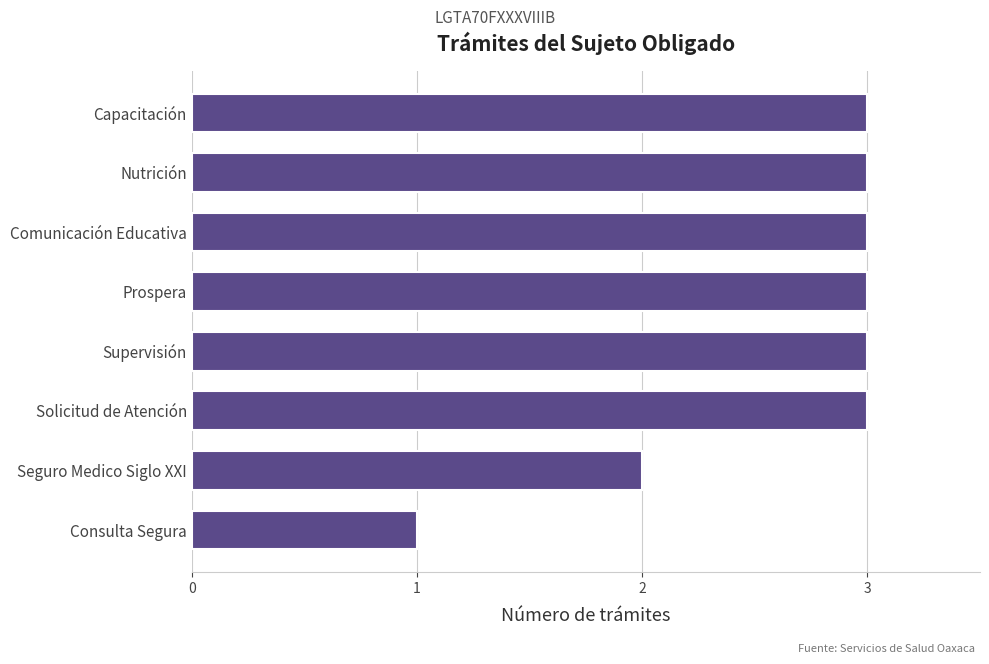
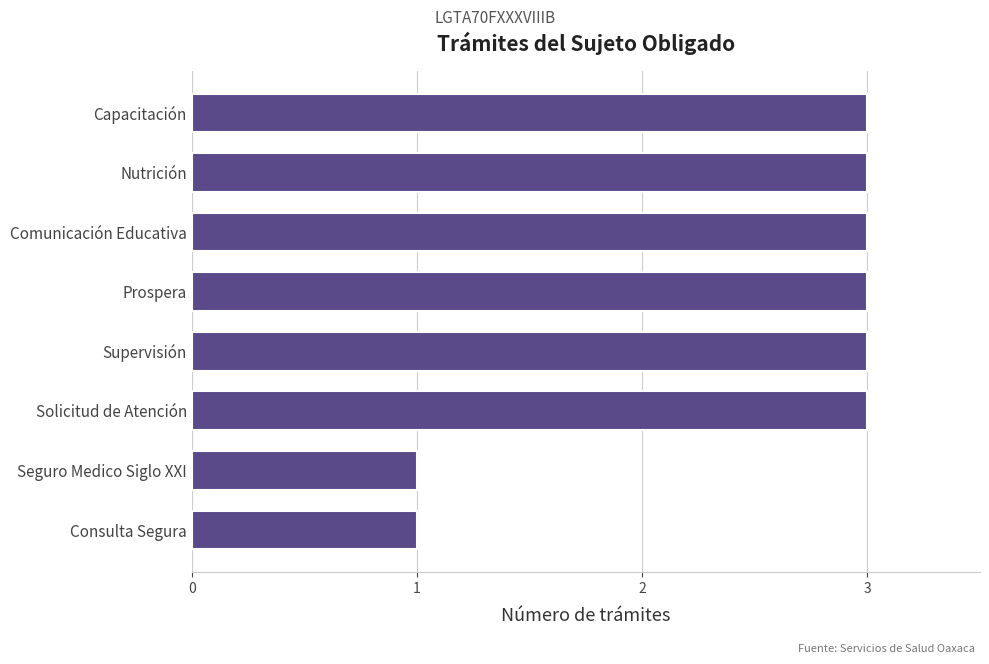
  {
    "Capacitación": 3,
    "Nutrición": 3,
    "Comunicación Educativa": 3,
    "Prospera": 3,
    "Supervisión": 3,
    "Solicitud de Atención": 3,
-   "Seguro Medico Siglo XXI": 2,
+   "Seguro Medico Siglo XXI": 1,
    "Consulta Segura": 1
  }
